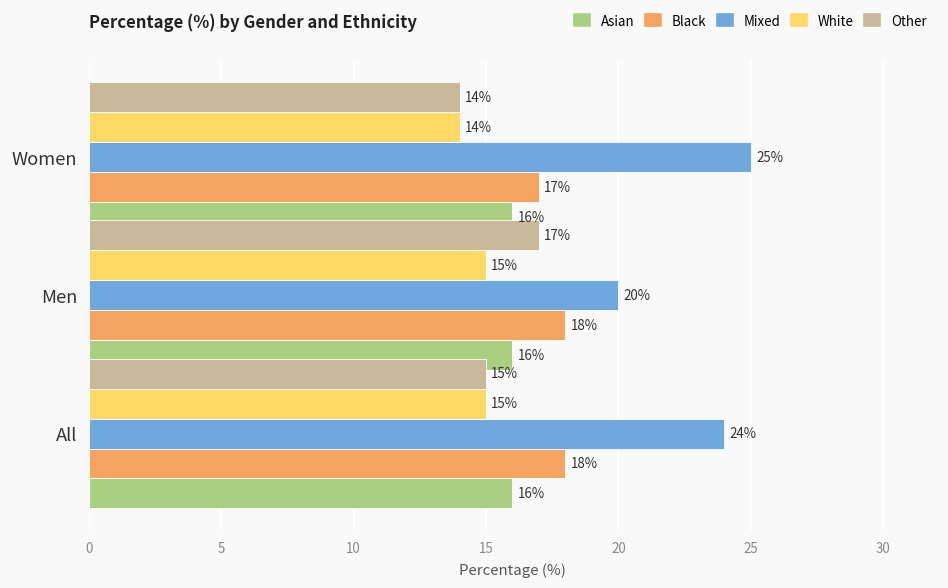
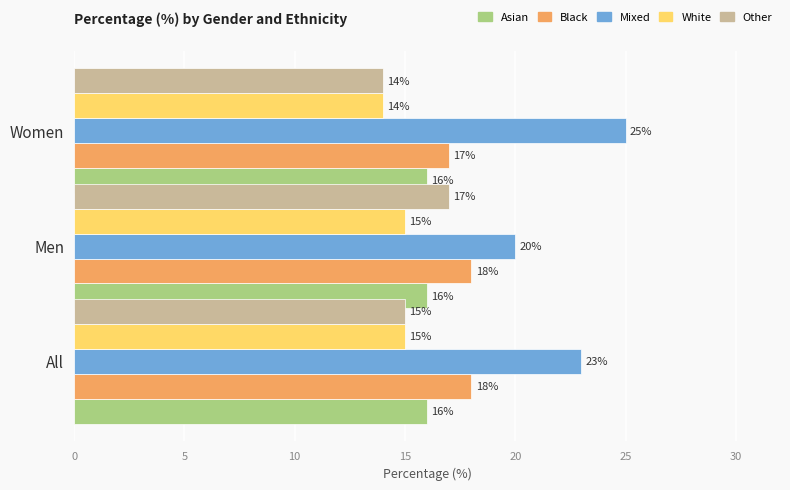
  {
    "Mixed": {
      "Women": "25%",
      "Men": "20%",
-     "All": "24%"
+     "All": "23%"
    }
  }
